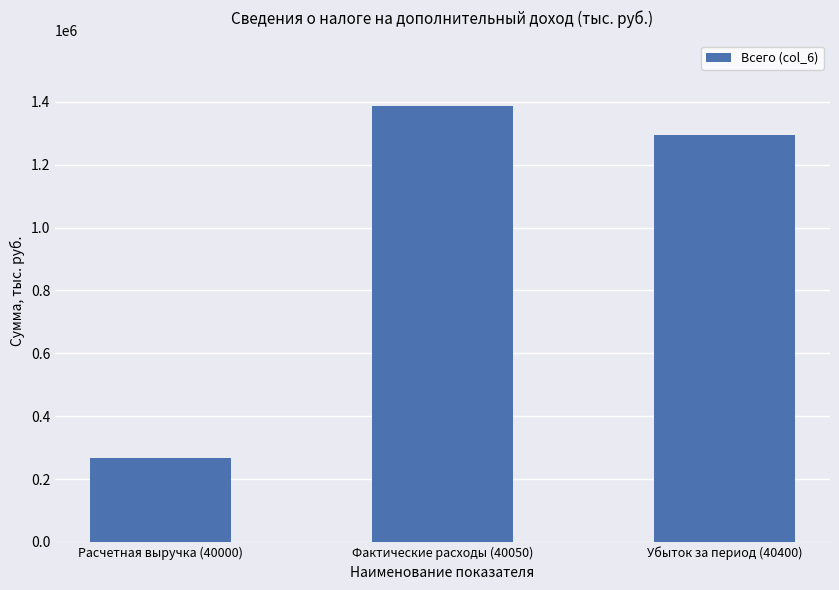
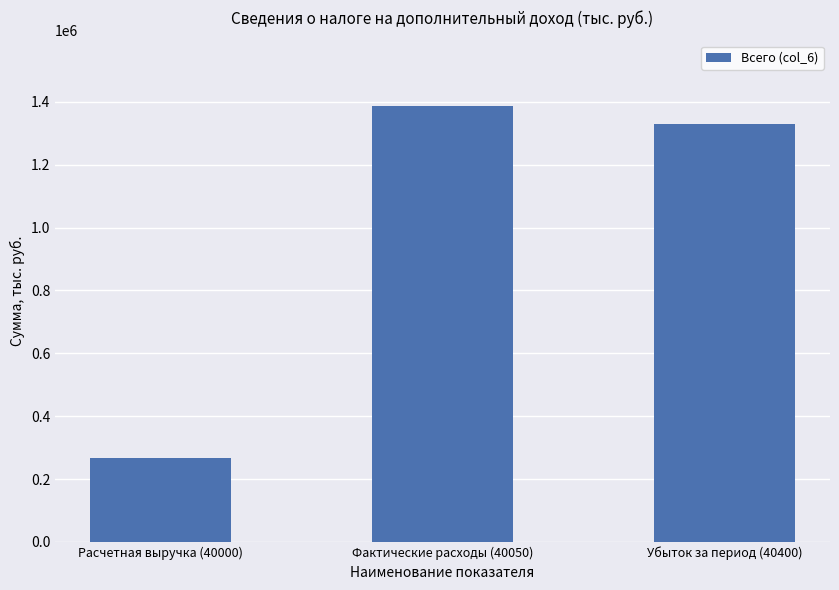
  {
    "Расчетная выручка (40000)": 270000,
    "Фактические расходы (40050)": 1390000,
-   "Убыток за период (40400)": 1290000
+   "Убыток за период (40400)": 1330000
  }
